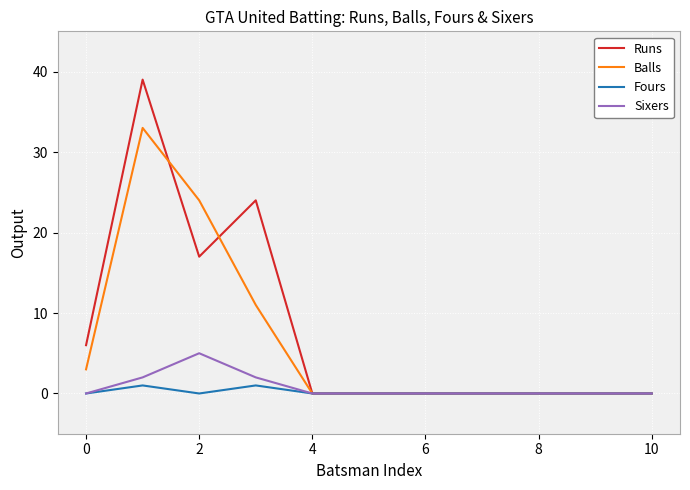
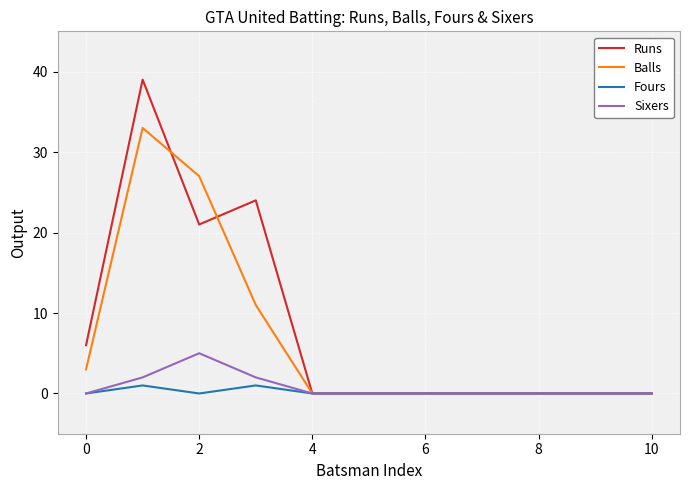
  {
    "Runs": {
      "0": 6,
-     "2": 17
+     "2": 21
    },
    "Balls": {
      "0": 3,
-     "2": 24
+     "2": 27
    },
    "Fours": {
      "2": 0
    },
    "Sixers": {
      "2": 5
    }
  }
